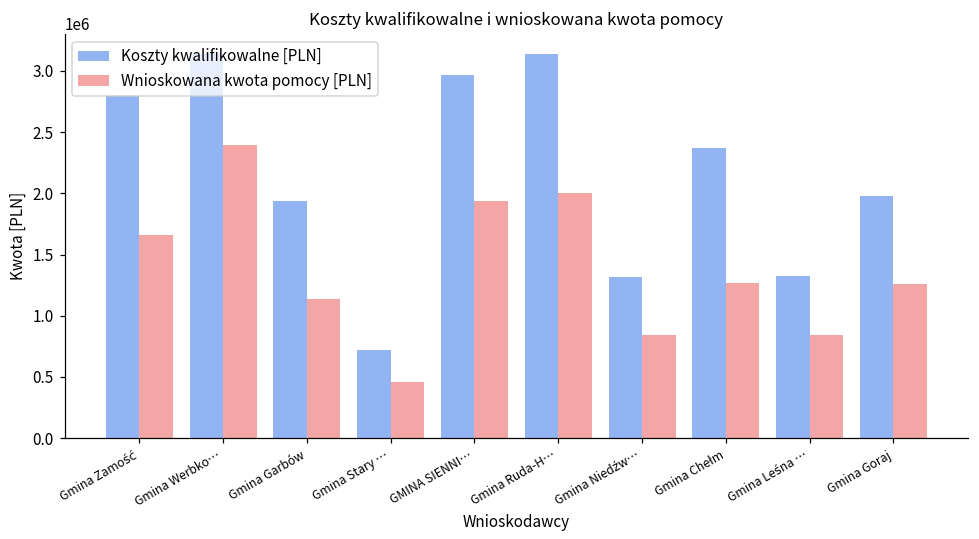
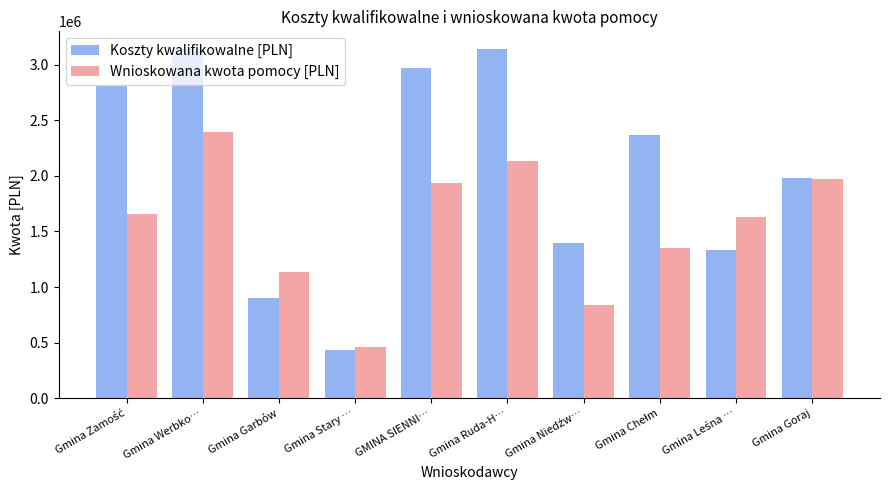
  {
    "Koszty kwalifikowalne [PLN]": {
      "Gmina Zamość": 2810000,
-     "Gmina Garbów": 1940000,
-     "Gmina Stary …": 720000,
+     "Gmina Garbów": 900000,
+     "Gmina Stary …": 430000,
      "GMINA SIENNI…": 2970000,
      "Gmina Ruda-H…": 3140000,
-     "Gmina Niedźw…": 1320000,
+     "Gmina Niedźw…": 1400000,
      "Gmina Chełm": 2370000,
      "Gmina Leśna …": 1330000,
      "Gmina Goraj": 1980000
    },
    "Wnioskowana kwota pomocy [PLN]": {
      "Gmina Zamość": 1660000,
      "Gmina Werbko…": 2390000,
      "Gmina Garbów": 1140000,
      "Gmina Stary …": 460000,
      "GMINA SIENNI…": 1930000,
-     "Gmina Ruda-H…": 2000000,
+     "Gmina Ruda-H…": 2130000,
      "Gmina Niedźw…": 840000,
-     "Gmina Chełm": 1270000,
-     "Gmina Leśna …": 850000,
-     "Gmina Goraj": 1260000
+     "Gmina Chełm": 1350000,
+     "Gmina Leśna …": 1630000,
+     "Gmina Goraj": 1970000
    }
  }
